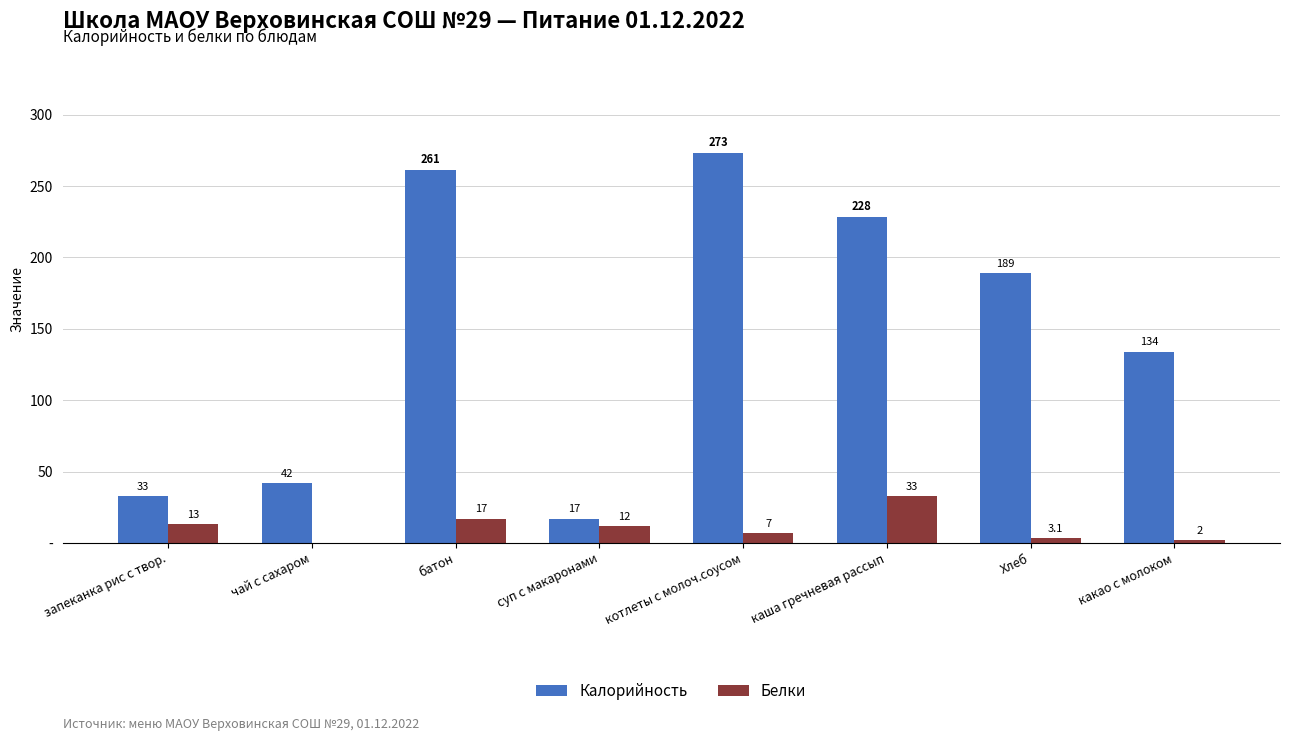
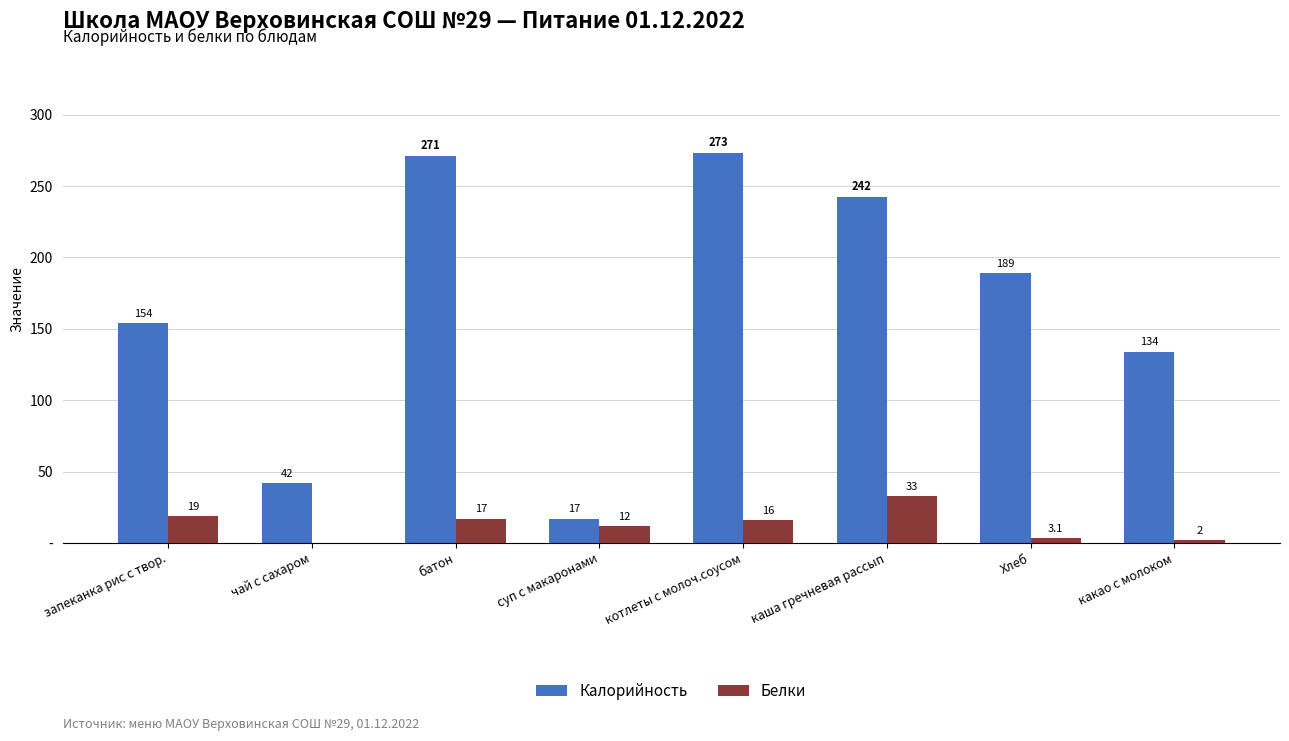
  {
    "Калорийность": {
-     "запеканка рис с твор.": 33,
+     "запеканка рис с твор.": 154,
      "чай с сахаром": 42,
-     "батон": 261,
+     "батон": 271,
      "суп с макаронами": 17,
      "котлеты с молоч.соусом": 273,
-     "каша гречневая рассып": 228,
+     "каша гречневая рассып": 242,
      "Хлеб": 189,
      "какао с молоком": 134
    },
    "Белки": {
-     "запеканка рис с твор.": 13,
+     "запеканка рис с твор.": 19,
      "батон": 17,
      "суп с макаронами": 12,
-     "котлеты с молоч.соусом": 7,
+     "котлеты с молоч.соусом": 16,
      "каша гречневая рассып": 33,
      "Хлеб": 3.1,
      "какао с молоком": 2
    }
  }
